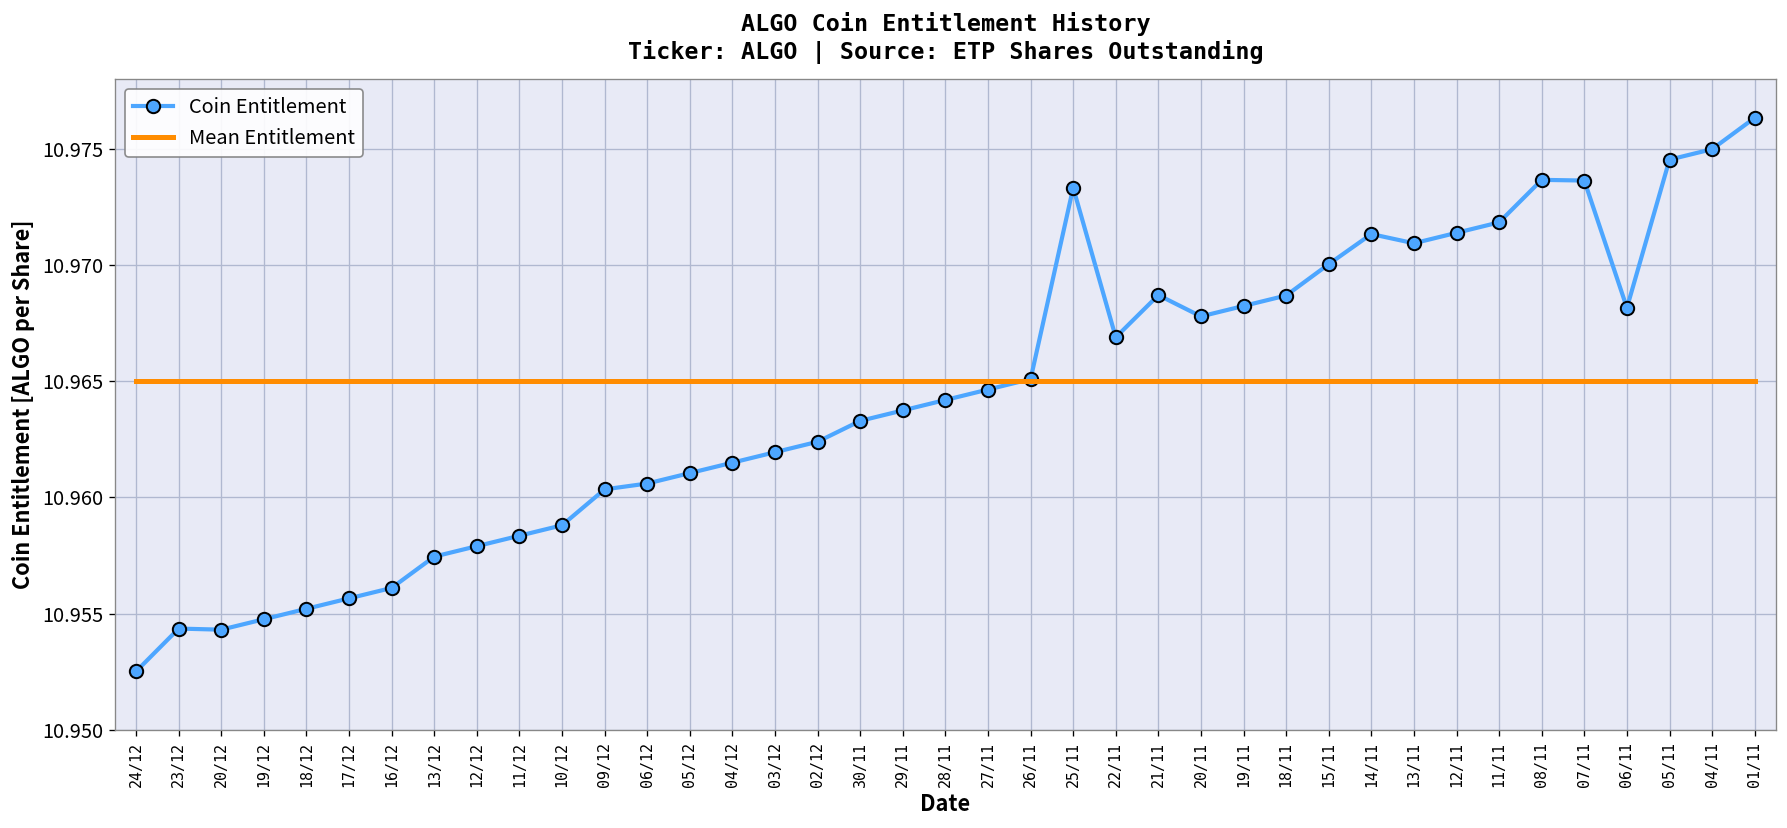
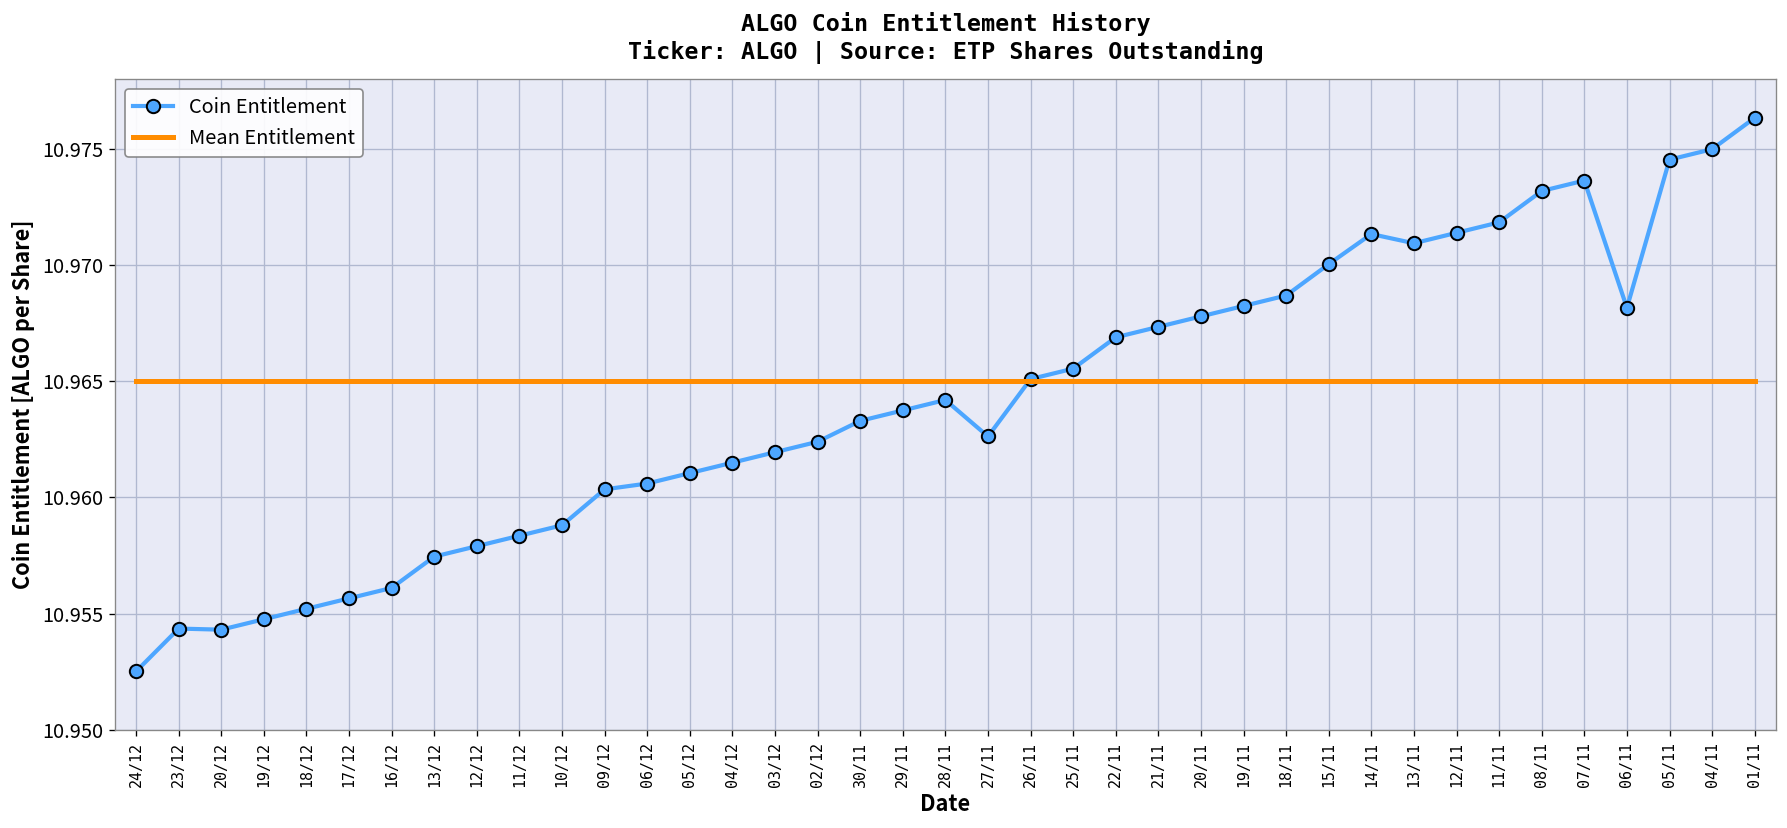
  {
    "Coin Entitlement": {
      "24/12": 10.9525,
      "23/12": 10.9544,
      "20/12": 10.9543,
      "19/12": 10.9548,
      "18/12": 10.9552,
      "17/12": 10.9557,
      "16/12": 10.9561,
      "13/12": 10.9575,
      "12/12": 10.9579,
      "11/12": 10.9584,
      "10/12": 10.9588,
      "09/12": 10.9603,
      "06/12": 10.9606,
      "05/12": 10.9610,
      "04/12": 10.9615,
      "03/12": 10.9619,
      "02/12": 10.9624,
      "30/11": 10.9633,
      "29/11": 10.9637,
      "28/11": 10.9642,
-     "27/11": 10.9646,
-     "25/11": 10.9733,
+     "27/11": 10.9626,
+     "25/11": 10.9655,
      "22/11": 10.9669,
-     "21/11": 10.9687,
+     "21/11": 10.9673,
      "20/11": 10.9678,
      "19/11": 10.9682,
      "18/11": 10.9687,
      "15/11": 10.9700,
      "14/11": 10.9713,
      "13/11": 10.9709,
      "12/11": 10.9714,
      "11/11": 10.9718,
-     "08/11": 10.9737,
+     "08/11": 10.9732,
      "07/11": 10.9736,
      "06/11": 10.9682,
      "05/11": 10.9745,
      "04/11": 10.9750,
      "01/11": 10.9763
    },
    "Mean Entitlement": {
      "24/12": 10.9650,
      "23/12": 10.9650,
      "20/12": 10.9650,
      "19/12": 10.9650,
      "18/12": 10.9650,
      "17/12": 10.9650,
      "16/12": 10.9650,
      "13/12": 10.9650,
      "12/12": 10.9650,
      "11/12": 10.9650,
      "10/12": 10.9650,
      "09/12": 10.9650,
      "06/12": 10.9650,
      "05/12": 10.9650,
      "04/12": 10.9650,
      "03/12": 10.9650,
      "02/12": 10.9650,
      "30/11": 10.9650,
      "29/11": 10.9650,
      "28/11": 10.9650,
      "27/11": 10.9650,
      "25/11": 10.9650,
      "22/11": 10.9650,
      "21/11": 10.9650,
      "20/11": 10.9650,
      "19/11": 10.9650,
      "18/11": 10.9650,
      "15/11": 10.9650,
      "14/11": 10.9650,
      "13/11": 10.9650,
      "12/11": 10.9650,
      "11/11": 10.9650,
      "08/11": 10.9650,
      "07/11": 10.9650,
      "06/11": 10.9650,
      "05/11": 10.9650,
      "04/11": 10.9650,
      "01/11": 10.9650
    }
  }
